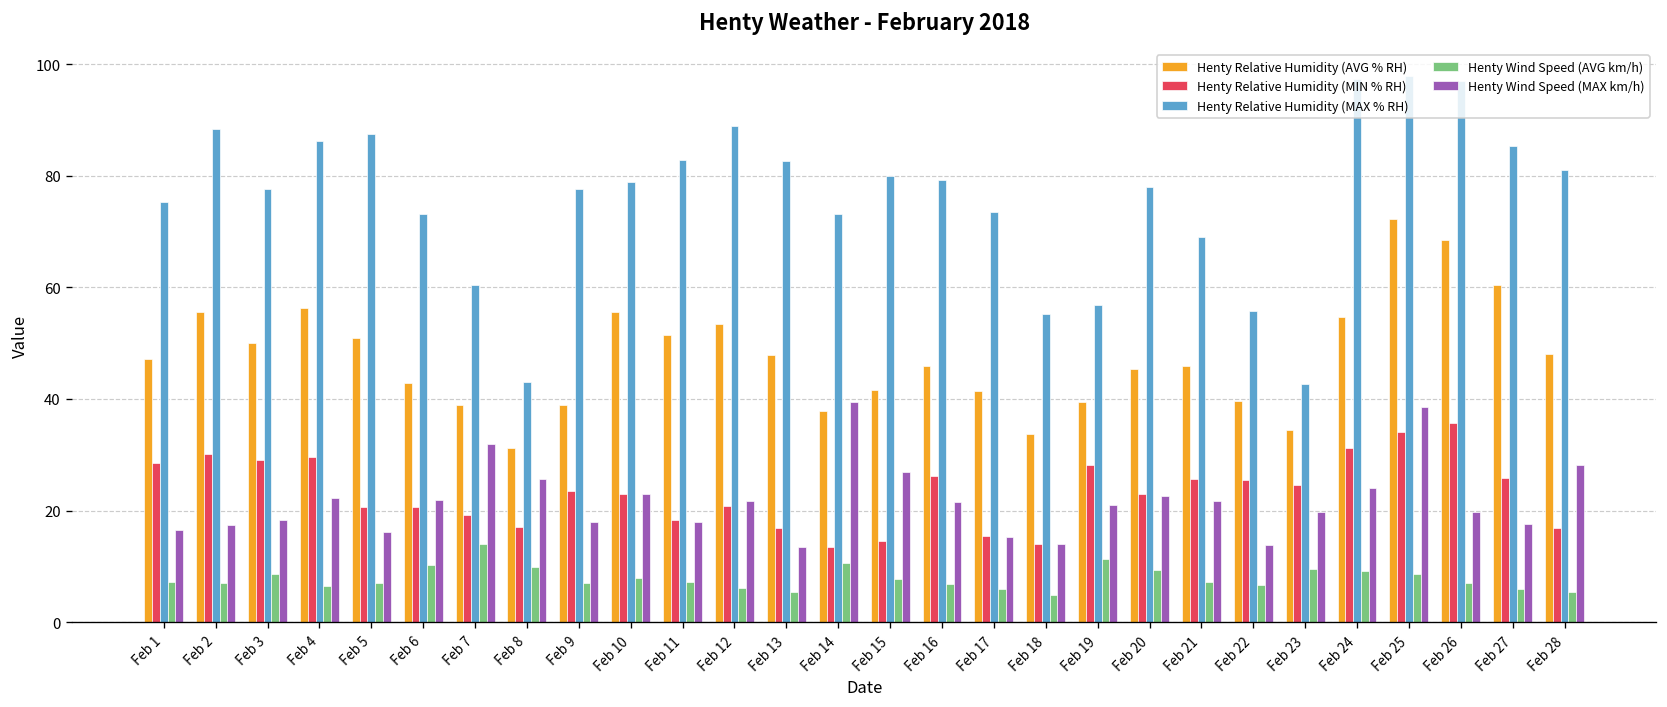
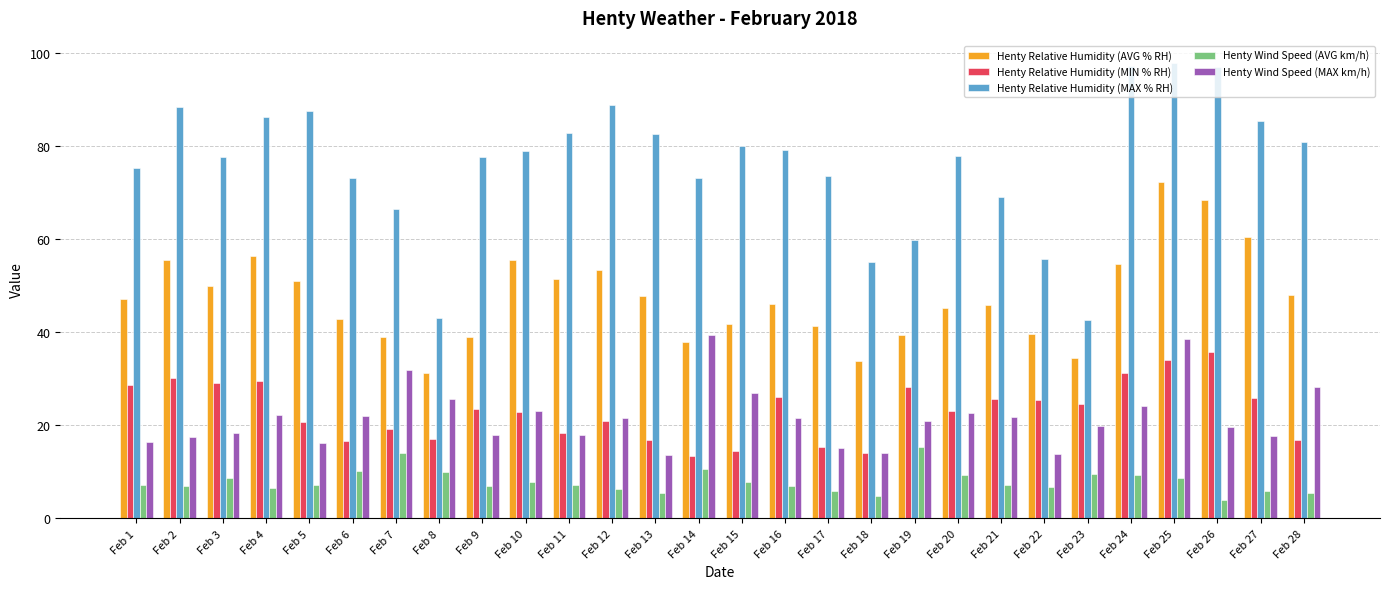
  {
    "Henty Relative Humidity (AVG % RH)": {
      "Feb 1": 47,
      "Feb 2": 56,
      "Feb 3": 50,
      "Feb 4": 56,
      "Feb 5": 51,
      "Feb 6": 43,
      "Feb 7": 39,
      "Feb 8": 31,
      "Feb 9": 39,
      "Feb 10": 56,
      "Feb 11": 51,
      "Feb 12": 53,
      "Feb 13": 48,
      "Feb 14": 38,
      "Feb 15": 42,
      "Feb 16": 46,
      "Feb 17": 41,
      "Feb 18": 34,
      "Feb 19": 40,
      "Feb 20": 45,
      "Feb 21": 46,
      "Feb 22": 40,
      "Feb 23": 35,
      "Feb 24": 55,
      "Feb 25": 72,
      "Feb 26": 68,
      "Feb 27": 61,
      "Feb 28": 48
    },
    "Henty Relative Humidity (MIN % RH)": {
      "Feb 1": 29,
      "Feb 2": 30,
      "Feb 3": 29,
      "Feb 4": 30,
      "Feb 5": 21,
-     "Feb 6": 21,
+     "Feb 6": 17,
      "Feb 7": 19,
      "Feb 8": 17,
      "Feb 9": 24,
      "Feb 10": 23,
      "Feb 11": 18,
      "Feb 12": 21,
      "Feb 13": 17,
      "Feb 14": 14,
      "Feb 15": 15,
      "Feb 16": 26,
      "Feb 17": 15,
      "Feb 18": 14,
      "Feb 19": 28,
      "Feb 20": 23,
      "Feb 21": 26,
      "Feb 22": 26,
      "Feb 23": 25,
      "Feb 24": 31,
      "Feb 25": 34,
      "Feb 26": 36,
      "Feb 27": 26,
      "Feb 28": 17
    },
    "Henty Relative Humidity (MAX % RH)": {
      "Feb 1": 75,
      "Feb 2": 88,
      "Feb 3": 78,
      "Feb 4": 86,
      "Feb 5": 88,
      "Feb 6": 73,
-     "Feb 7": 61,
+     "Feb 7": 67,
      "Feb 8": 43,
      "Feb 9": 78,
      "Feb 10": 79,
      "Feb 11": 83,
      "Feb 12": 89,
      "Feb 13": 83,
      "Feb 14": 73,
      "Feb 15": 80,
      "Feb 16": 79,
      "Feb 17": 74,
      "Feb 18": 55,
-     "Feb 19": 57,
+     "Feb 19": 60,
      "Feb 20": 78,
      "Feb 21": 69,
      "Feb 22": 56,
      "Feb 23": 43,
      "Feb 27": 85,
      "Feb 28": 81
    },
    "Henty Wind Speed (AVG km/h)": {
      "Feb 1": 7,
      "Feb 2": 7,
      "Feb 3": 9,
      "Feb 4": 7,
      "Feb 5": 7,
      "Feb 6": 10,
      "Feb 7": 14,
      "Feb 8": 10,
      "Feb 9": 7,
      "Feb 10": 8,
      "Feb 11": 7,
      "Feb 12": 6,
      "Feb 13": 6,
      "Feb 14": 11,
      "Feb 15": 8,
      "Feb 16": 7,
      "Feb 17": 6,
      "Feb 18": 5,
-     "Feb 19": 11,
+     "Feb 19": 15,
      "Feb 20": 9,
      "Feb 21": 7,
      "Feb 22": 7,
      "Feb 23": 10,
      "Feb 24": 9,
      "Feb 25": 9,
-     "Feb 26": 7,
+     "Feb 26": 4,
      "Feb 27": 6,
      "Feb 28": 5
    },
    "Henty Wind Speed (MAX km/h)": {
      "Feb 1": 17,
      "Feb 2": 18,
      "Feb 3": 18,
      "Feb 4": 22,
      "Feb 5": 16,
      "Feb 6": 22,
      "Feb 7": 32,
      "Feb 8": 26,
      "Feb 9": 18,
      "Feb 10": 23,
      "Feb 11": 18,
      "Feb 12": 22,
      "Feb 13": 14,
      "Feb 14": 39,
      "Feb 15": 27,
      "Feb 16": 22,
      "Feb 17": 15,
      "Feb 18": 14,
      "Feb 19": 21,
      "Feb 20": 23,
      "Feb 21": 22,
      "Feb 22": 14,
      "Feb 23": 20,
      "Feb 24": 24,
      "Feb 25": 39,
      "Feb 26": 20,
      "Feb 27": 18,
      "Feb 28": 28
    }
  }
